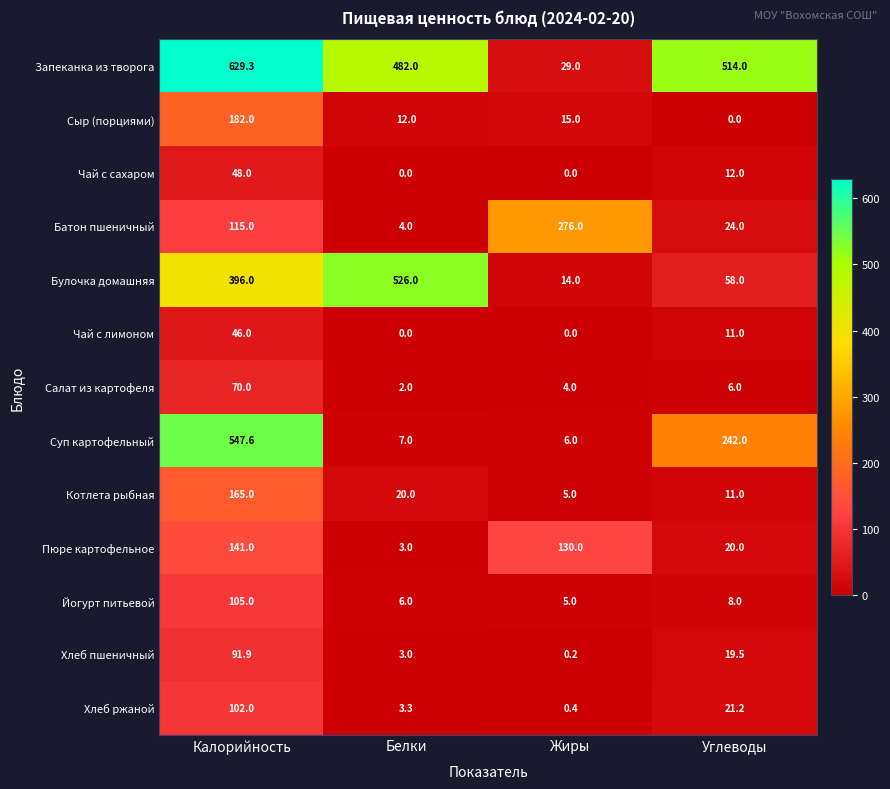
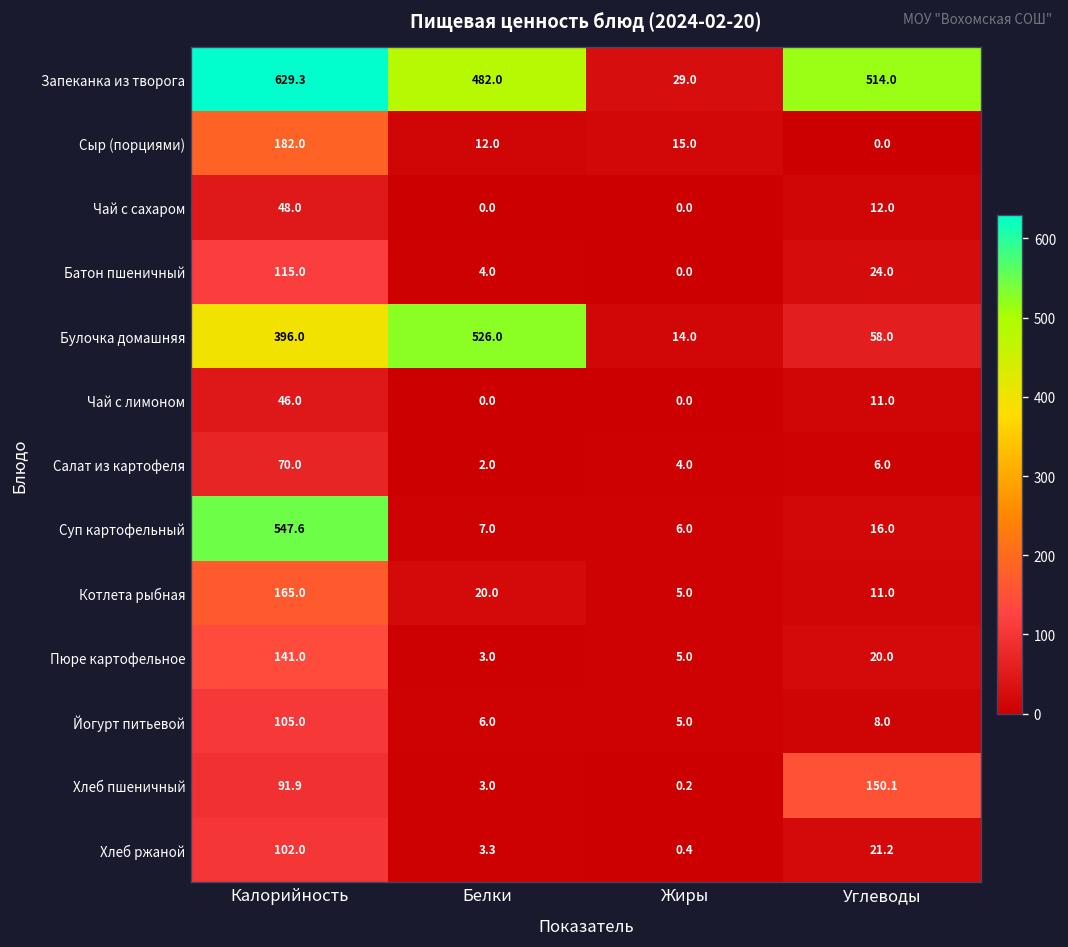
  {
    "Запеканка из творога": {
      "Калорийность": 629.3,
      "Белки": 482.0,
      "Жиры": 29.0,
      "Углеводы": 514.0
    },
    "Сыр (порциями)": {
      "Калорийность": 182.0,
      "Белки": 12.0,
      "Жиры": 15.0,
      "Углеводы": 0.0
    },
    "Чай с сахаром": {
      "Калорийность": 48.0,
      "Белки": 0.0,
      "Жиры": 0.0,
      "Углеводы": 12.0
    },
    "Батон пшеничный": {
      "Калорийность": 115.0,
      "Белки": 4.0,
-     "Жиры": 276.0,
+     "Жиры": 0.0,
      "Углеводы": 24.0
    },
    "Булочка домашняя": {
      "Калорийность": 396.0,
      "Белки": 526.0,
      "Жиры": 14.0,
      "Углеводы": 58.0
    },
    "Чай с лимоном": {
      "Калорийность": 46.0,
      "Белки": 0.0,
      "Жиры": 0.0,
      "Углеводы": 11.0
    },
    "Салат из картофеля": {
      "Калорийность": 70.0,
      "Белки": 2.0,
      "Жиры": 4.0,
      "Углеводы": 6.0
    },
    "Суп картофельный": {
      "Калорийность": 547.6,
      "Белки": 7.0,
      "Жиры": 6.0,
-     "Углеводы": 242.0
+     "Углеводы": 16.0
    },
    "Котлета рыбная": {
      "Калорийность": 165.0,
      "Белки": 20.0,
      "Жиры": 5.0,
      "Углеводы": 11.0
    },
    "Пюре картофельное": {
      "Калорийность": 141.0,
      "Белки": 3.0,
-     "Жиры": 130.0,
+     "Жиры": 5.0,
      "Углеводы": 20.0
    },
    "Йогурт питьевой": {
      "Калорийность": 105.0,
      "Белки": 6.0,
      "Жиры": 5.0,
      "Углеводы": 8.0
    },
    "Хлеб пшеничный": {
      "Калорийность": 91.9,
      "Белки": 3.0,
      "Жиры": 0.2,
-     "Углеводы": 19.5
+     "Углеводы": 150.1
    },
    "Хлеб ржаной": {
      "Калорийность": 102.0,
      "Белки": 3.3,
      "Жиры": 0.4,
      "Углеводы": 21.2
    }
  }
